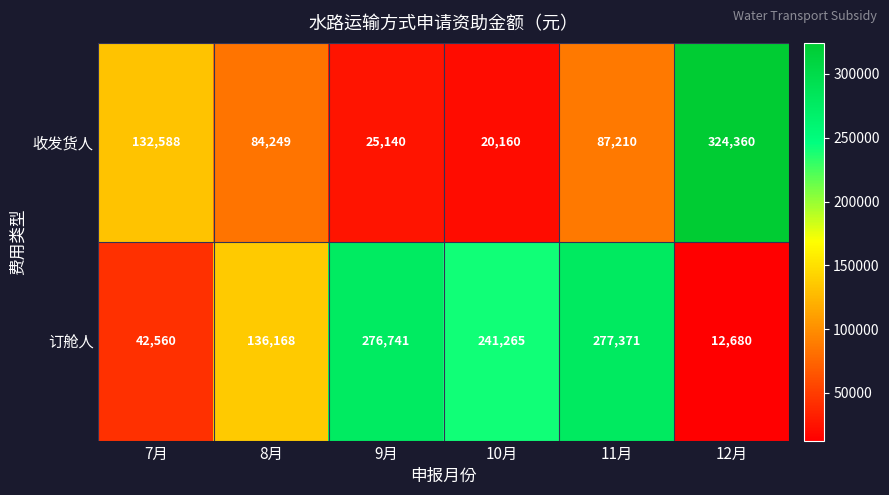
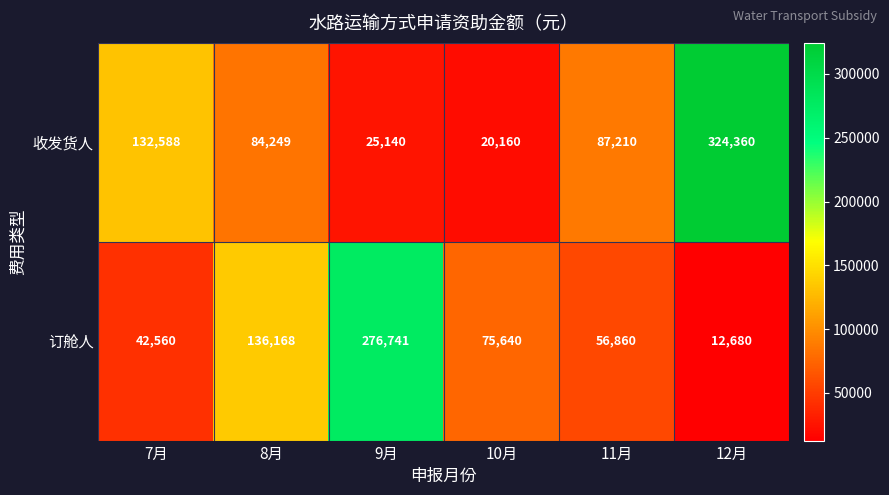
  {
    "收发货人": {
      "7月": "132,588",
      "8月": "84,249",
      "9月": "25,140",
      "10月": "20,160",
      "11月": "87,210",
      "12月": "324,360"
    },
    "订舱人": {
      "7月": "42,560",
      "8月": "136,168",
      "9月": "276,741",
-     "10月": "241,265",
-     "11月": "277,371",
+     "10月": "75,640",
+     "11月": "56,860",
      "12月": "12,680"
    }
  }
